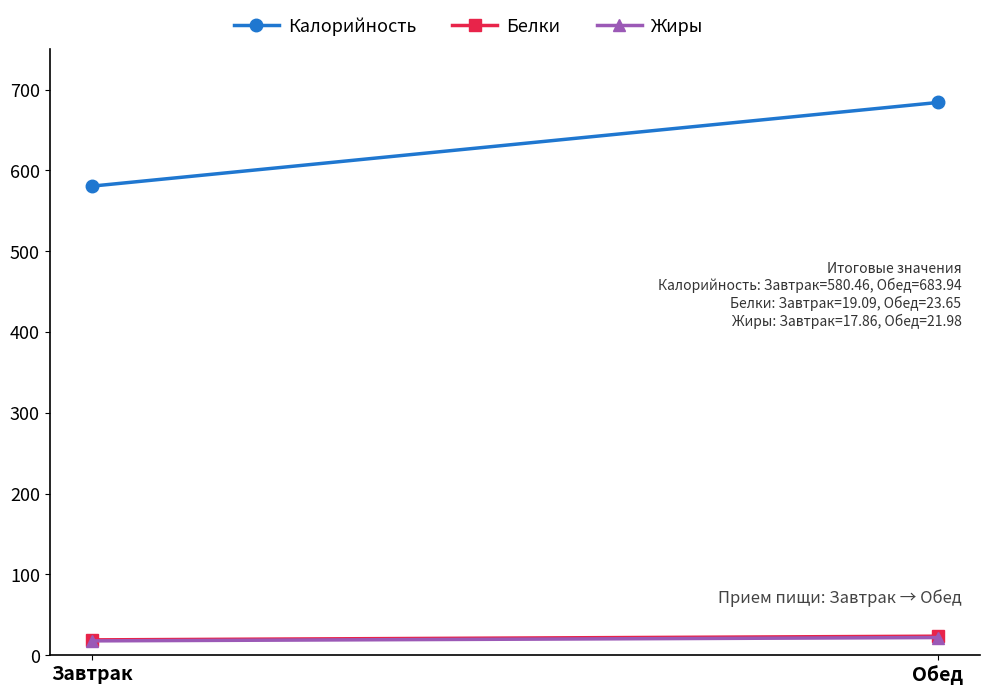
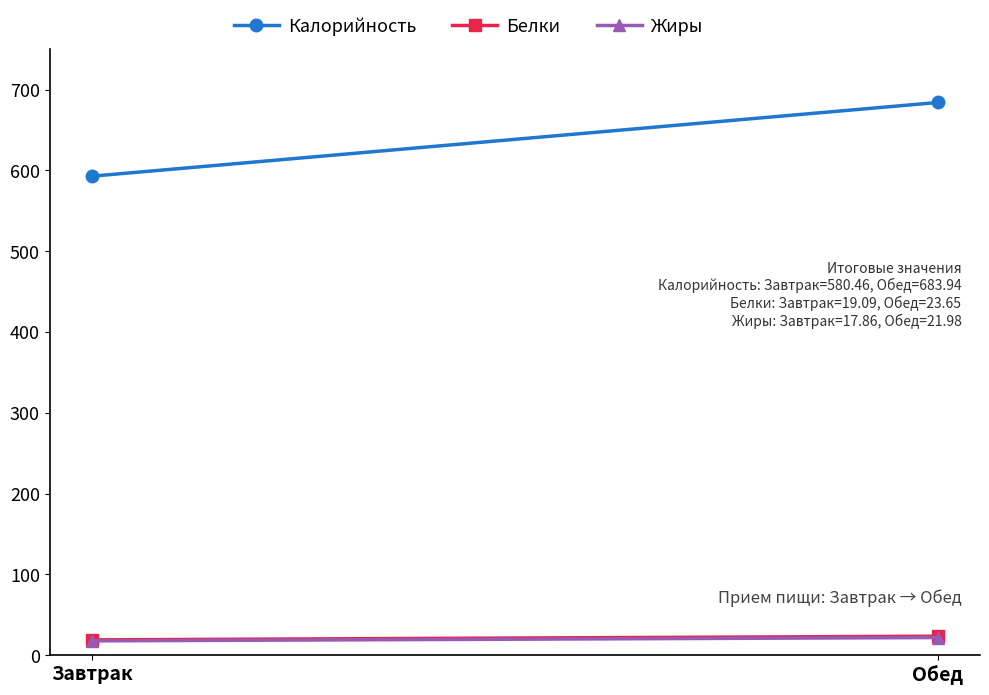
  {
    "Калорийность": {
-     "Завтрак": 580,
+     "Завтрак": 590,
      "Обед": 680
    }
  }
